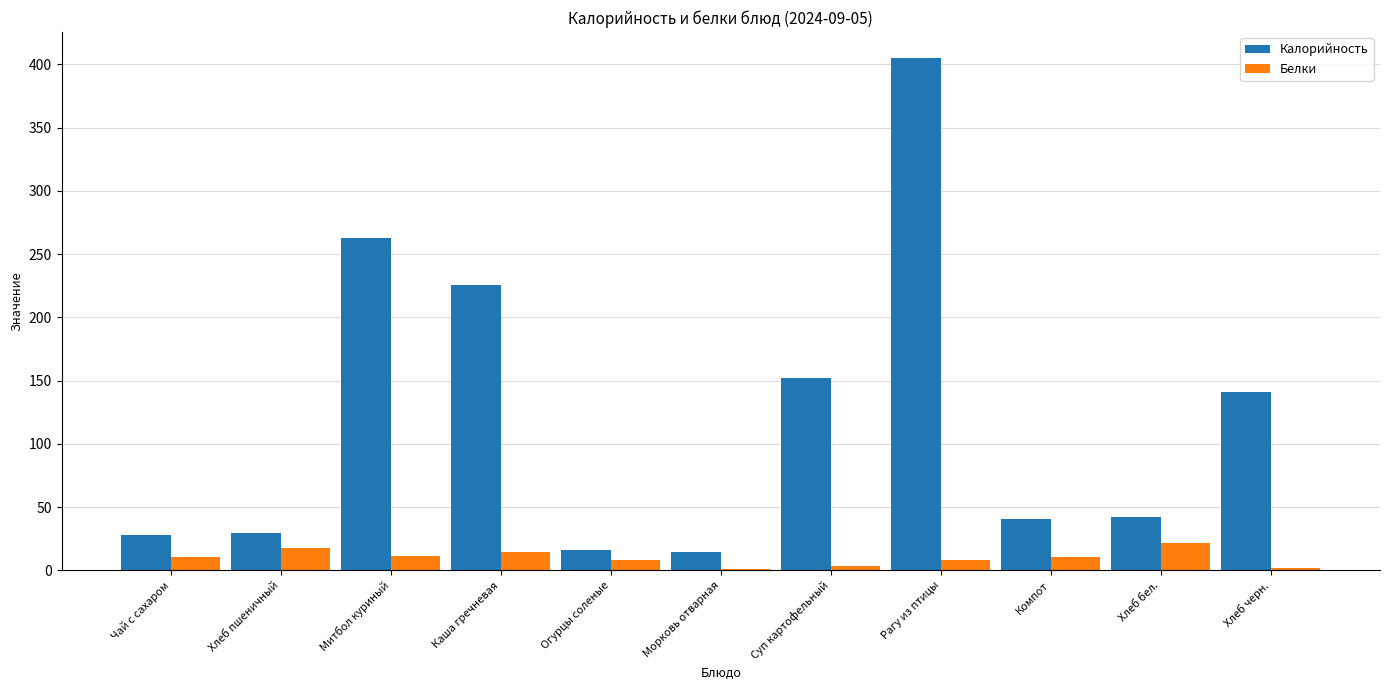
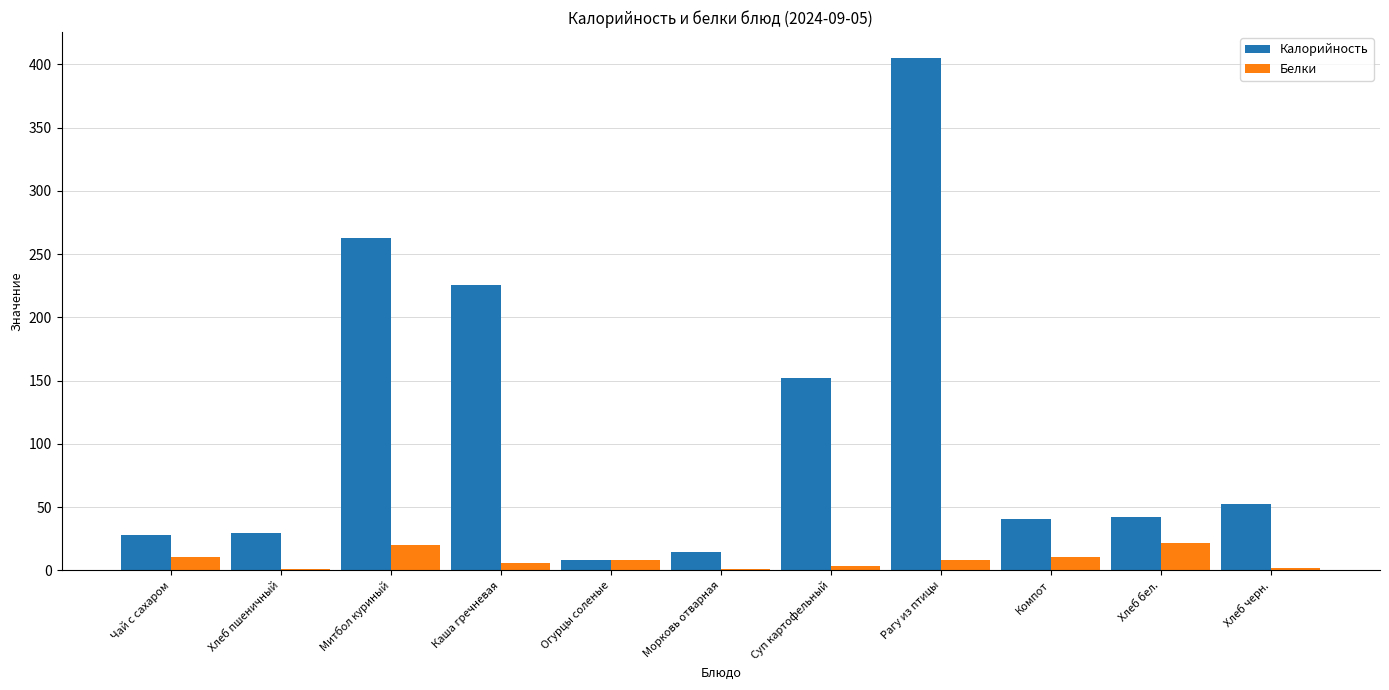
  {
    "Калорийность": {
      "Чай с сахаром": 28,
      "Хлеб пшеничный": 30,
      "Митбол куриный": 263,
      "Каша гречневая": 226,
-     "Огурцы соленые": 16,
+     "Огурцы соленые": 8,
      "Морковь отварная": 14,
      "Суп картофельный": 152,
      "Рагу из птицы": 405,
      "Компот": 40,
      "Хлеб бел.": 42,
-     "Хлеб черн.": 141
+     "Хлеб черн.": 52
    },
    "Белки": {
      "Чай с сахаром": 11,
-     "Хлеб пшеничный": 17,
-     "Митбол куриный": 11,
-     "Каша гречневая": 15,
+     "Хлеб пшеничный": 1,
+     "Митбол куриный": 20,
+     "Каша гречневая": 6,
      "Огурцы соленые": 8,
      "Суп картофельный": 3,
      "Рагу из птицы": 8,
      "Компот": 11,
      "Хлеб бел.": 21,
      "Хлеб черн.": 2
    }
  }
